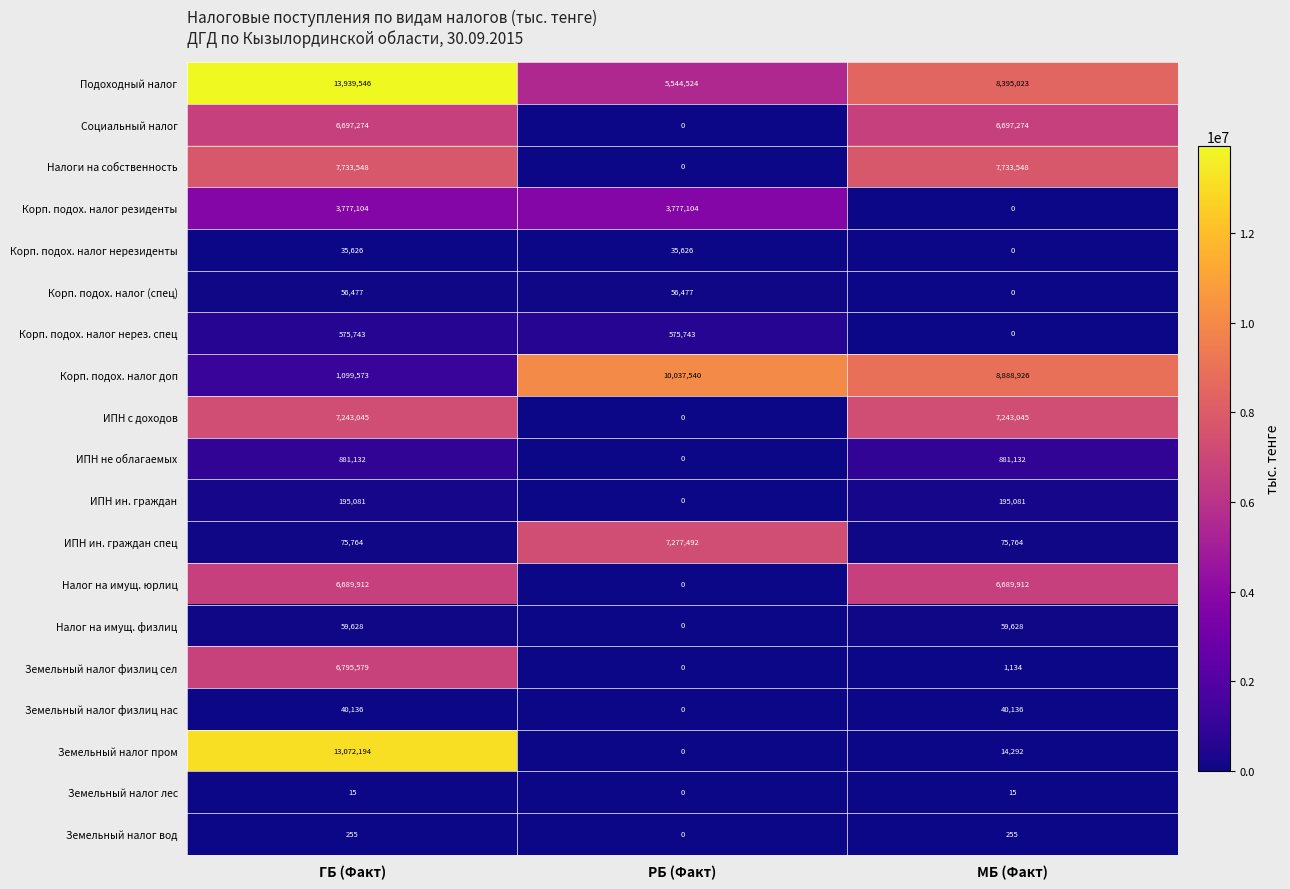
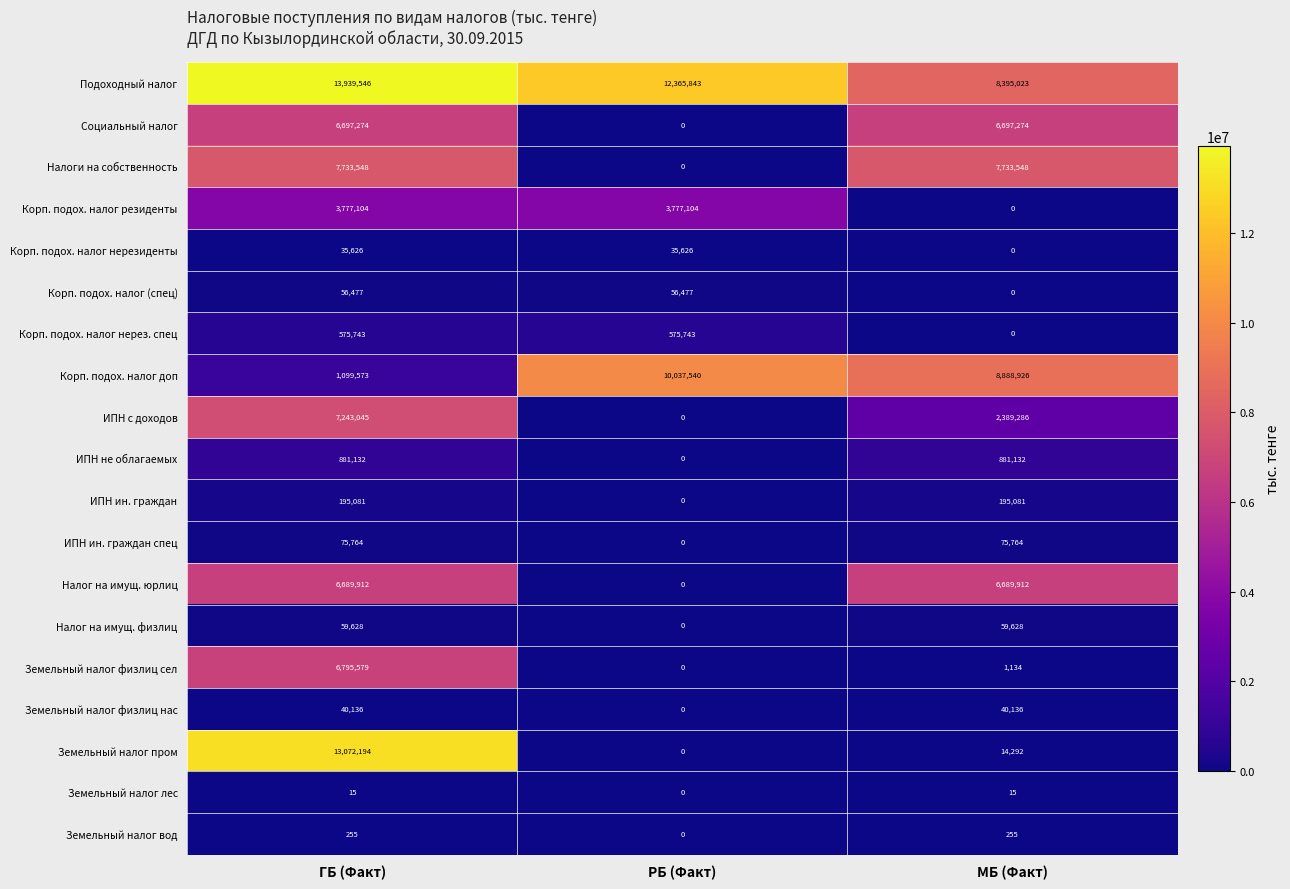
  {
    "Подоходный налог": {
      "ГБ (Факт)": "13,939,546",
-     "РБ (Факт)": "5,544,524",
+     "РБ (Факт)": "12,365,843",
      "МБ (Факт)": "8,395,023"
    },
    "Социальный налог": {
      "ГБ (Факт)": "6,697,274",
      "РБ (Факт)": "0",
      "МБ (Факт)": "6,697,274"
    },
    "Налоги на собственность": {
      "ГБ (Факт)": "7,733,548",
      "РБ (Факт)": "0",
      "МБ (Факт)": "7,733,548"
    },
    "Корп. подох. налог резиденты": {
      "ГБ (Факт)": "3,777,104",
      "РБ (Факт)": "3,777,104",
      "МБ (Факт)": "0"
    },
    "Корп. подох. налог нерезиденты": {
      "ГБ (Факт)": "35,626",
      "РБ (Факт)": "35,626",
      "МБ (Факт)": "0"
    },
    "Корп. подох. налог (спец)": {
      "ГБ (Факт)": "56,477",
      "РБ (Факт)": "56,477",
      "МБ (Факт)": "0"
    },
    "Корп. подох. налог нерез. спец": {
      "ГБ (Факт)": "575,743",
      "РБ (Факт)": "575,743",
      "МБ (Факт)": "0"
    },
    "Корп. подох. налог доп": {
      "ГБ (Факт)": "1,099,573",
      "РБ (Факт)": "10,037,540",
      "МБ (Факт)": "8,888,926"
    },
    "ИПН с доходов": {
      "ГБ (Факт)": "7,243,045",
      "РБ (Факт)": "0",
-     "МБ (Факт)": "7,243,045"
+     "МБ (Факт)": "2,389,286"
    },
    "ИПН не облагаемых": {
      "ГБ (Факт)": "881,132",
      "РБ (Факт)": "0",
      "МБ (Факт)": "881,132"
    },
    "ИПН ин. граждан": {
      "ГБ (Факт)": "195,081",
      "РБ (Факт)": "0",
      "МБ (Факт)": "195,081"
    },
    "ИПН ин. граждан спец": {
      "ГБ (Факт)": "75,764",
-     "РБ (Факт)": "7,277,492",
+     "РБ (Факт)": "0",
      "МБ (Факт)": "75,764"
    },
    "Налог на имущ. юрлиц": {
      "ГБ (Факт)": "6,689,912",
      "РБ (Факт)": "0",
      "МБ (Факт)": "6,689,912"
    },
    "Налог на имущ. физлиц": {
      "ГБ (Факт)": "59,628",
      "РБ (Факт)": "0",
      "МБ (Факт)": "59,628"
    },
    "Земельный налог физлиц сел": {
      "ГБ (Факт)": "6,795,579",
      "РБ (Факт)": "0",
      "МБ (Факт)": "1,134"
    },
    "Земельный налог физлиц нас": {
      "ГБ (Факт)": "40,136",
      "РБ (Факт)": "0",
      "МБ (Факт)": "40,136"
    },
    "Земельный налог пром": {
      "ГБ (Факт)": "13,072,194",
      "РБ (Факт)": "0",
      "МБ (Факт)": "14,292"
    },
    "Земельный налог лес": {
      "ГБ (Факт)": "15",
      "РБ (Факт)": "0",
      "МБ (Факт)": "15"
    },
    "Земельный налог вод": {
      "ГБ (Факт)": "255",
      "РБ (Факт)": "0",
      "МБ (Факт)": "255"
    }
  }
